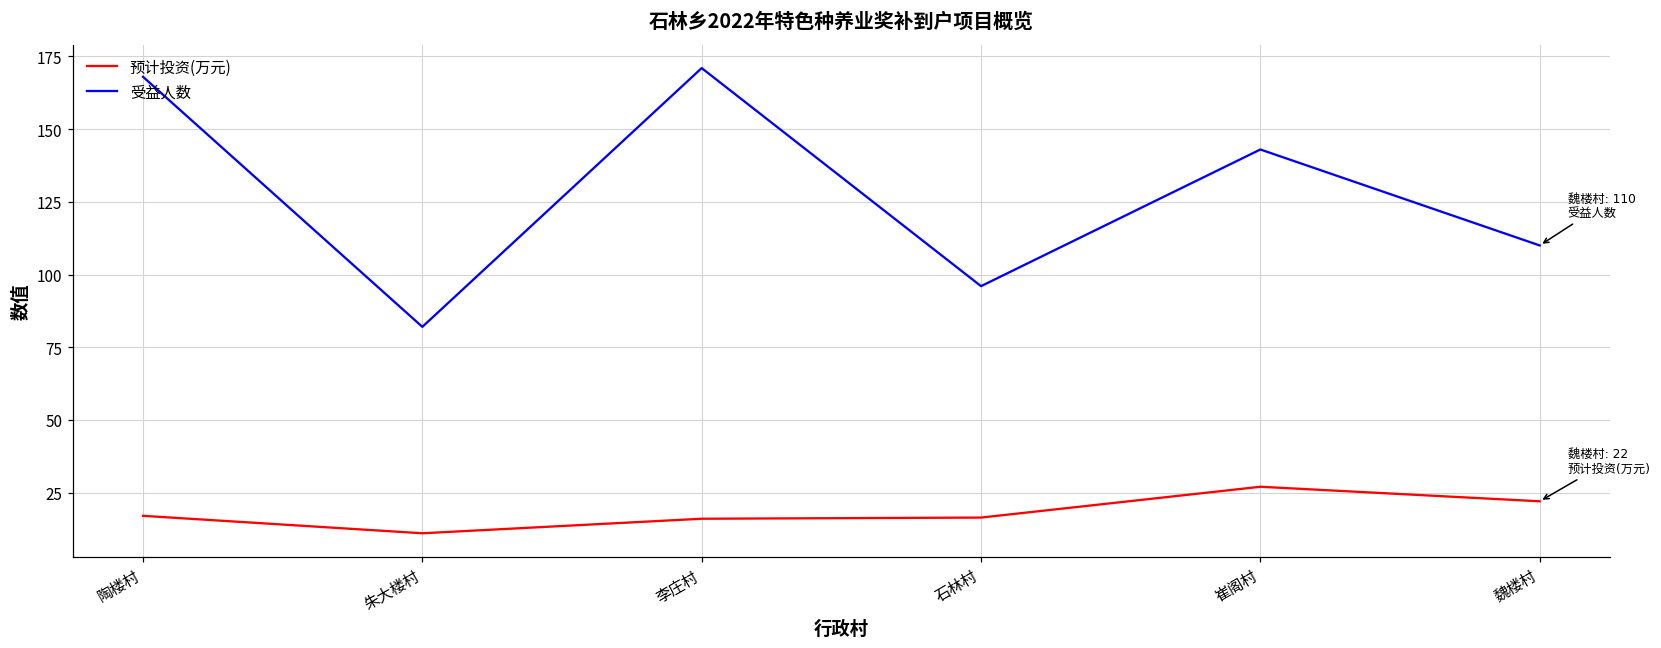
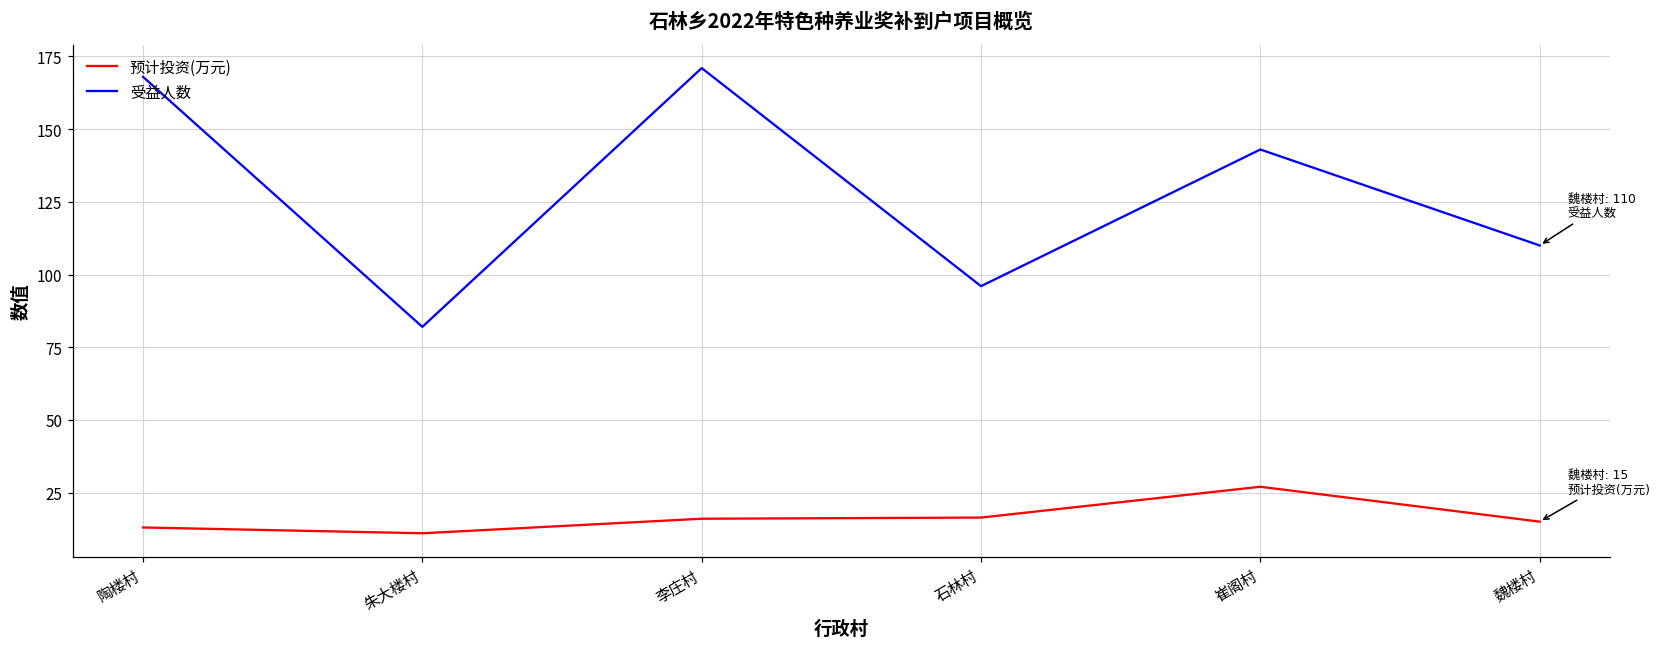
  {
    "预计投资(万元)": {
-     "陶楼村": 17,
-     "魏楼村": 22
+     "陶楼村": 13,
+     "魏楼村": 15
    },
    "受益人数": {
      "魏楼村": 110
    }
  }
